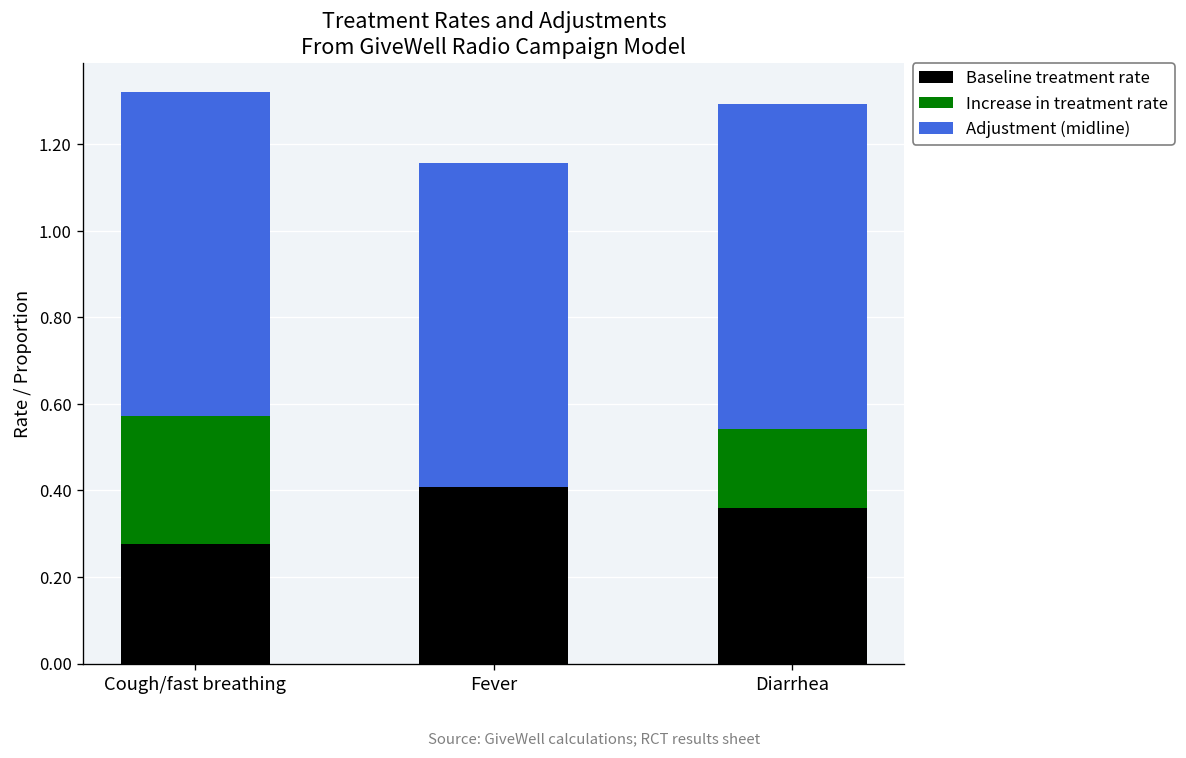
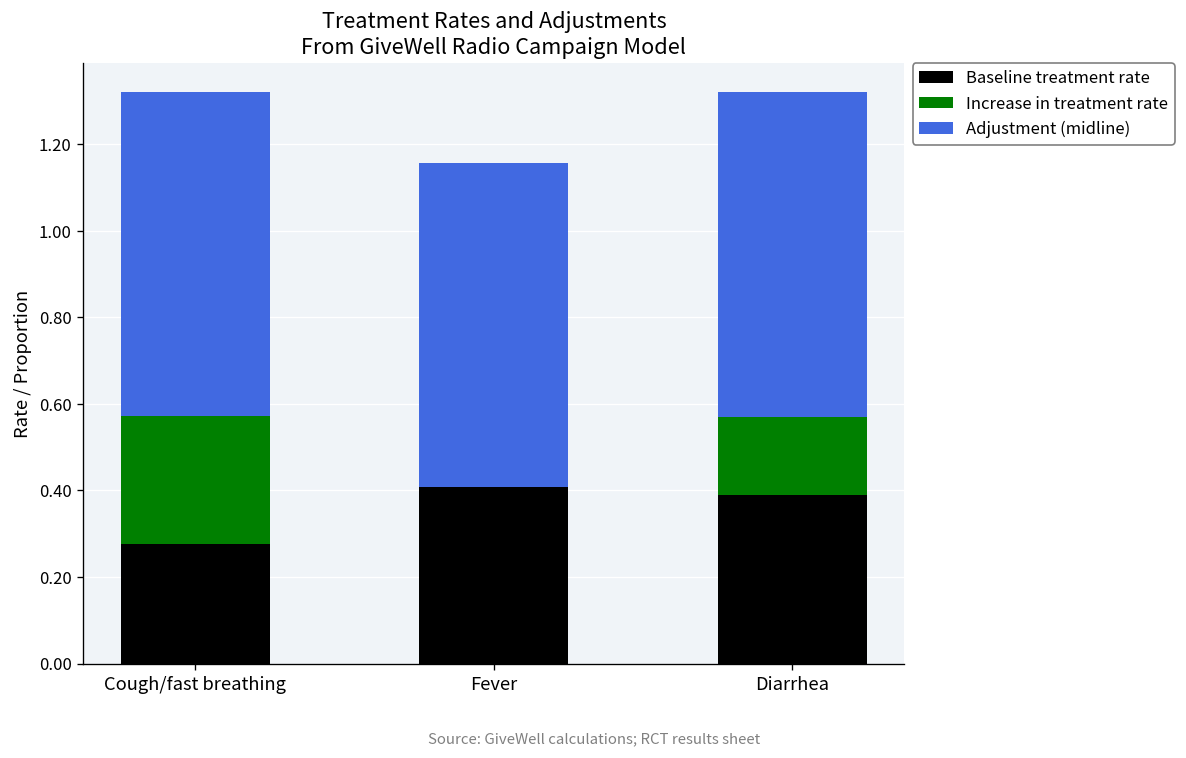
  {
    "Baseline treatment rate": {
      "Cough/fast breathing": 0.28,
      "Fever": 0.41,
-     "Diarrhea": 0.36
+     "Diarrhea": 0.39
    },
    "Increase in treatment rate": {
      "Cough/fast breathing": 0.30,
      "Fever": 0.00,
      "Diarrhea": 0.18
    },
    "Adjustment (midline)": {
      "Cough/fast breathing": 0.75,
      "Fever": 0.75,
      "Diarrhea": 0.75
    }
  }
